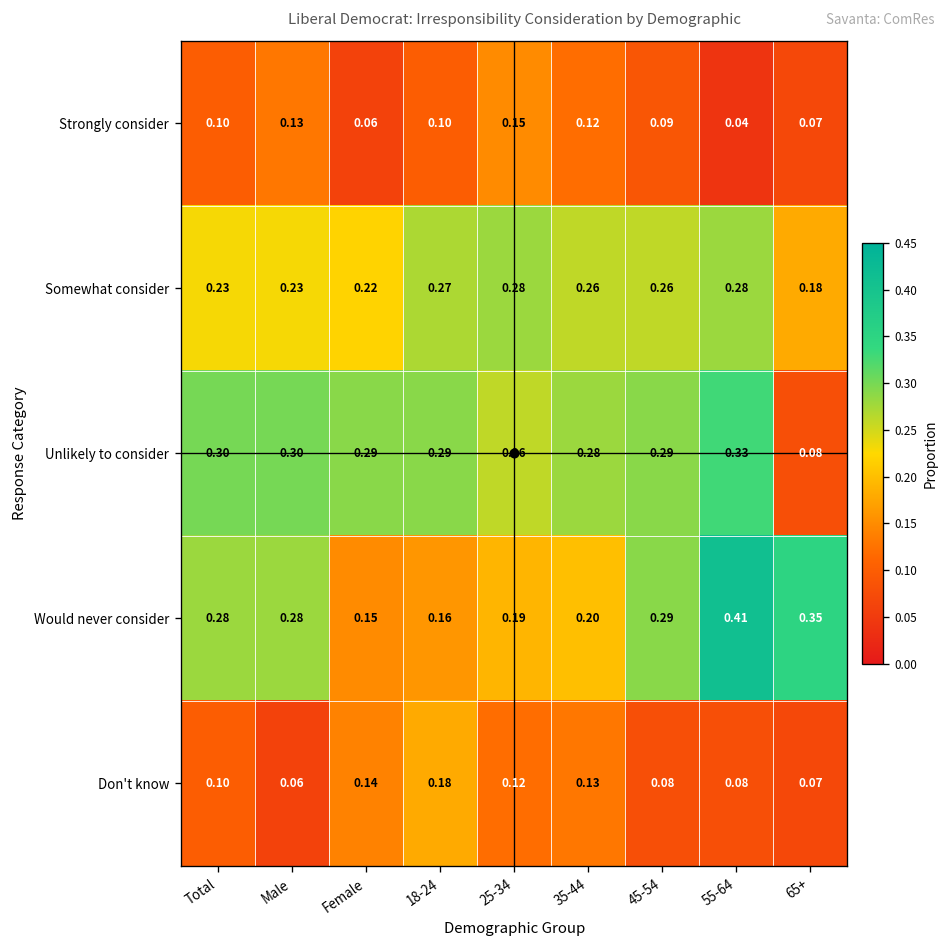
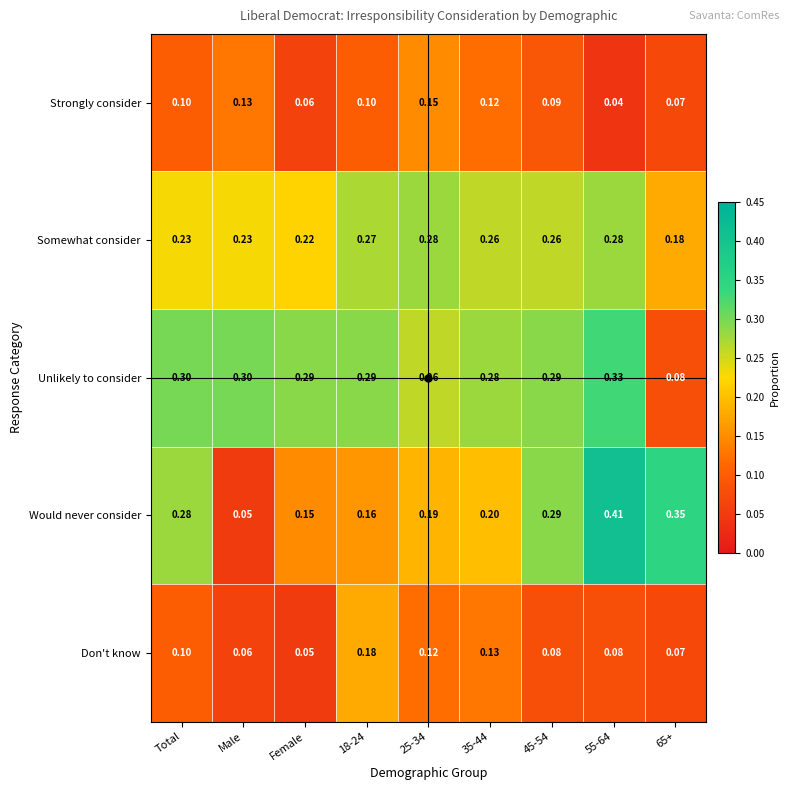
  {
    "Strongly consider": {
      "Total": 0.10,
      "Male": 0.13,
      "Female": 0.06,
      "18-24": 0.10,
      "25-34": 0.15,
      "35-44": 0.12,
      "45-54": 0.09,
      "55-64": 0.04,
      "65+": 0.07
    },
    "Somewhat consider": {
      "Total": 0.23,
      "Male": 0.23,
      "Female": 0.22,
      "18-24": 0.27,
      "25-34": 0.28,
      "35-44": 0.26,
      "45-54": 0.26,
      "55-64": 0.28,
      "65+": 0.18
    },
    "Unlikely to consider": {
      "Total": 0.30,
      "Male": 0.30,
      "Female": 0.29,
      "18-24": 0.29,
      "35-44": 0.28,
      "45-54": 0.29,
      "55-64": 0.33,
      "65+": 0.08
    },
    "Would never consider": {
      "Total": 0.28,
-     "Male": 0.28,
+     "Male": 0.05,
      "Female": 0.15,
      "18-24": 0.16,
      "25-34": 0.19,
      "35-44": 0.20,
      "45-54": 0.29,
      "55-64": 0.41,
      "65+": 0.35
    },
    "Don't know": {
      "Total": 0.10,
      "Male": 0.06,
-     "Female": 0.14,
+     "Female": 0.05,
      "18-24": 0.18,
      "25-34": 0.12,
      "35-44": 0.13,
      "45-54": 0.08,
      "55-64": 0.08,
      "65+": 0.07
    }
  }
